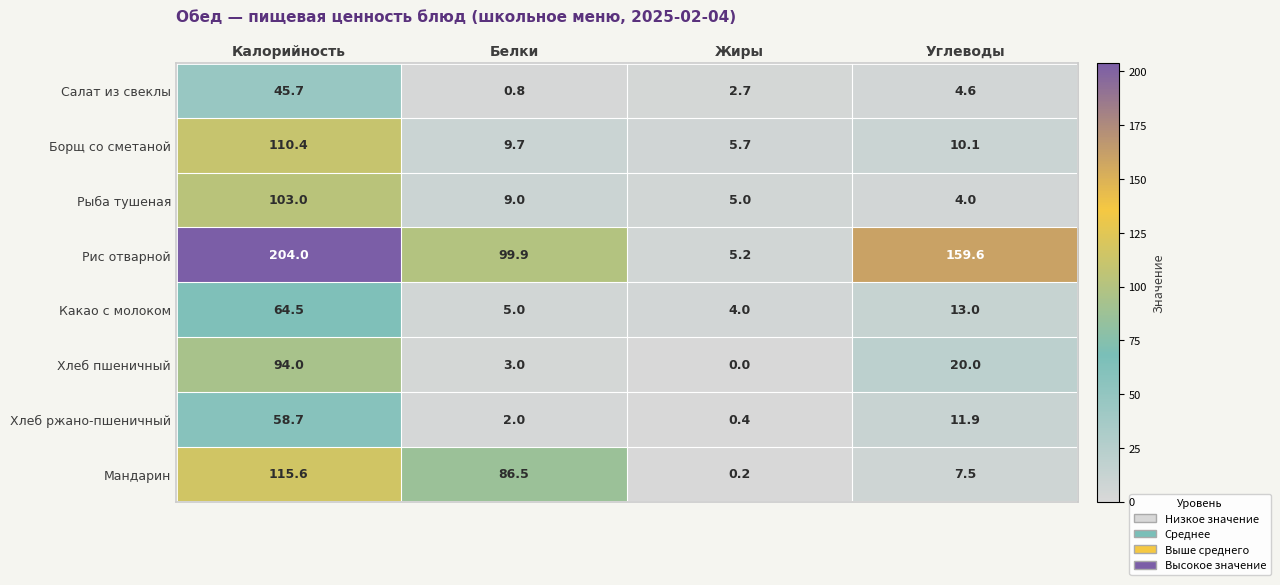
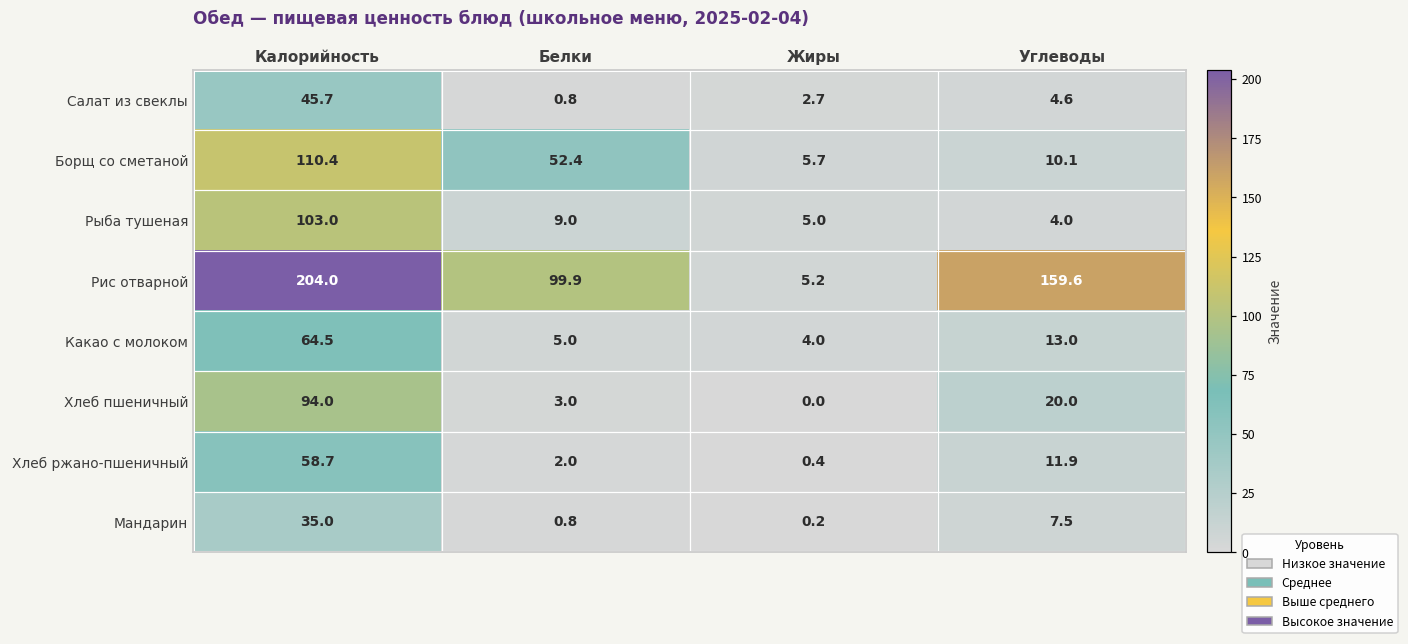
  {
    "Салат из свеклы": {
      "Калорийность": 45.7,
      "Белки": 0.8,
      "Жиры": 2.7,
      "Углеводы": 4.6
    },
    "Борщ со сметаной": {
      "Калорийность": 110.4,
-     "Белки": 9.7,
+     "Белки": 52.4,
      "Жиры": 5.7,
      "Углеводы": 10.1
    },
    "Рыба тушеная": {
      "Калорийность": 103.0,
      "Белки": 9.0,
      "Жиры": 5.0,
      "Углеводы": 4.0
    },
    "Рис отварной": {
      "Калорийность": 204.0,
      "Белки": 99.9,
      "Жиры": 5.2,
      "Углеводы": 159.6
    },
    "Какао с молоком": {
      "Калорийность": 64.5,
      "Белки": 5.0,
      "Жиры": 4.0,
      "Углеводы": 13.0
    },
    "Хлеб пшеничный": {
      "Калорийность": 94.0,
      "Белки": 3.0,
      "Жиры": 0.0,
      "Углеводы": 20.0
    },
    "Хлеб ржано-пшеничный": {
      "Калорийность": 58.7,
      "Белки": 2.0,
      "Жиры": 0.4,
      "Углеводы": 11.9
    },
    "Мандарин": {
-     "Калорийность": 115.6,
-     "Белки": 86.5,
+     "Калорийность": 35.0,
+     "Белки": 0.8,
      "Жиры": 0.2,
      "Углеводы": 7.5
    }
  }
